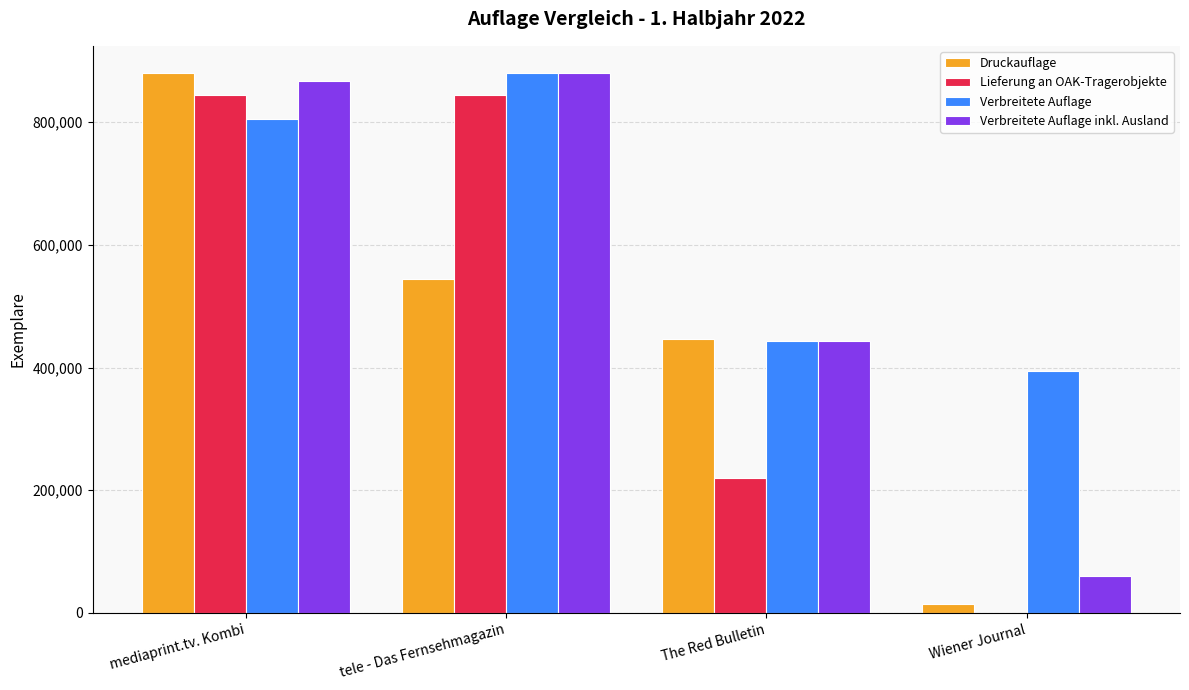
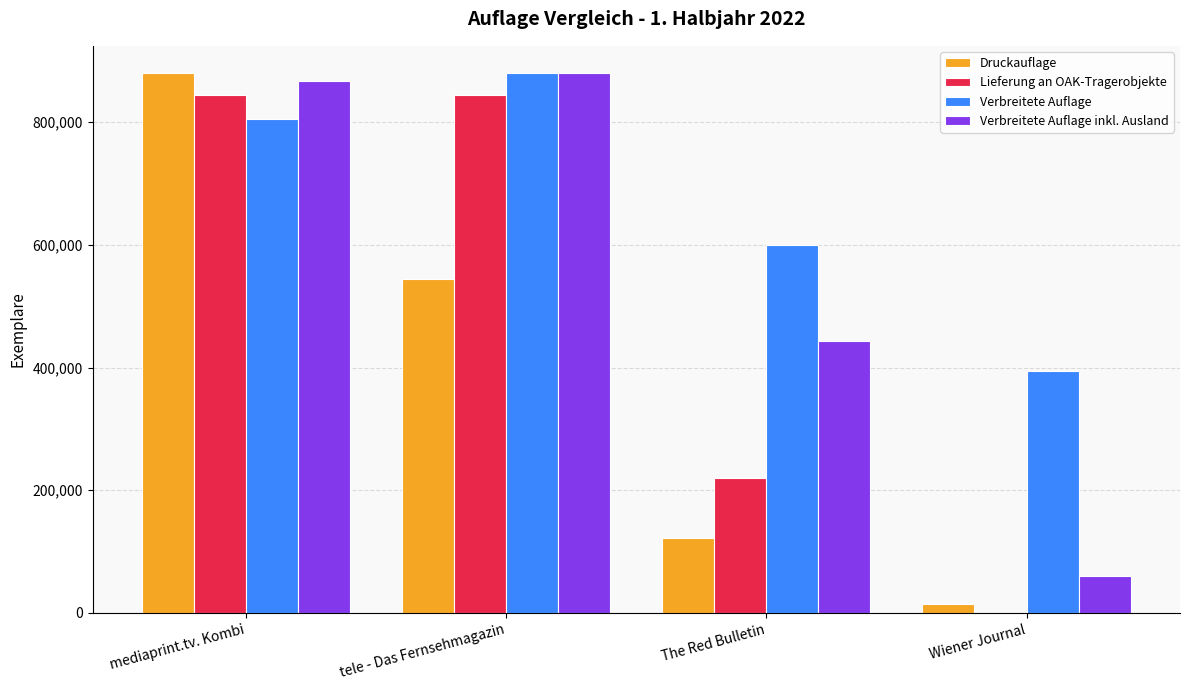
  {
    "Druckauflage": {
      "mediaprint.tv. Kombi": "880,000",
      "tele - Das Fernsehmagazin": "540,000",
-     "The Red Bulletin": "450,000",
+     "The Red Bulletin": "120,000",
      "Wiener Journal": "10,000"
    },
    "Lieferung an OAK-Tragerobjekte": {
      "mediaprint.tv. Kombi": "840,000",
      "tele - Das Fernsehmagazin": "840,000",
      "The Red Bulletin": "220,000",
      "Wiener Journal": "0"
    },
    "Verbreitete Auflage": {
      "mediaprint.tv. Kombi": "810,000",
      "tele - Das Fernsehmagazin": "880,000",
-     "The Red Bulletin": "440,000",
+     "The Red Bulletin": "600,000",
      "Wiener Journal": "390,000"
    },
    "Verbreitete Auflage inkl. Ausland": {
      "mediaprint.tv. Kombi": "870,000",
      "tele - Das Fernsehmagazin": "880,000",
      "The Red Bulletin": "440,000",
      "Wiener Journal": "60,000"
    }
  }
